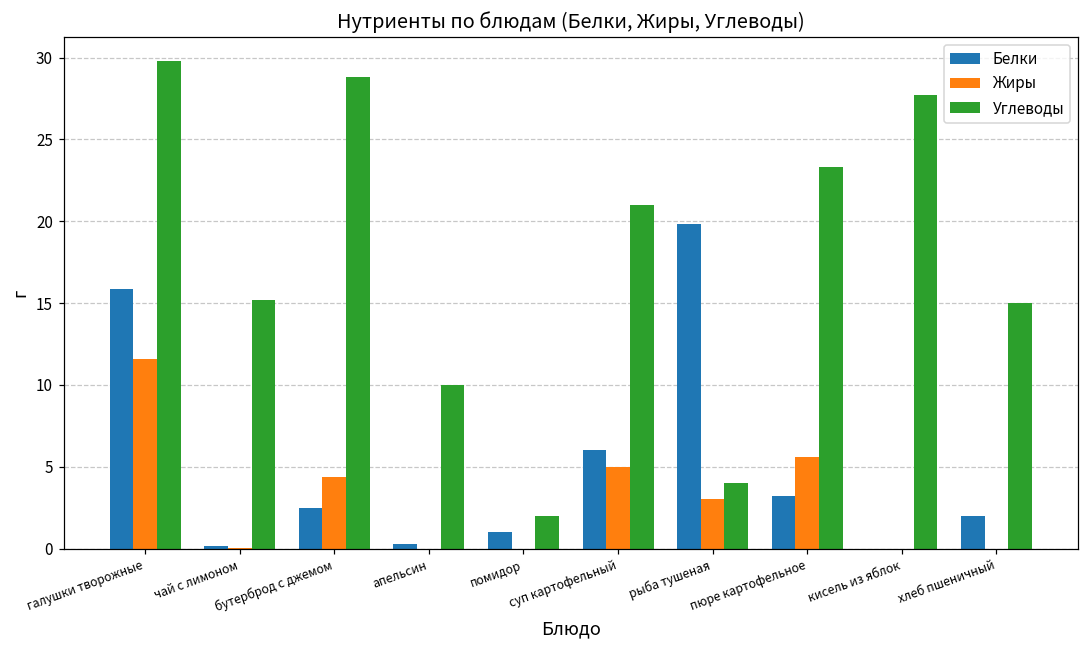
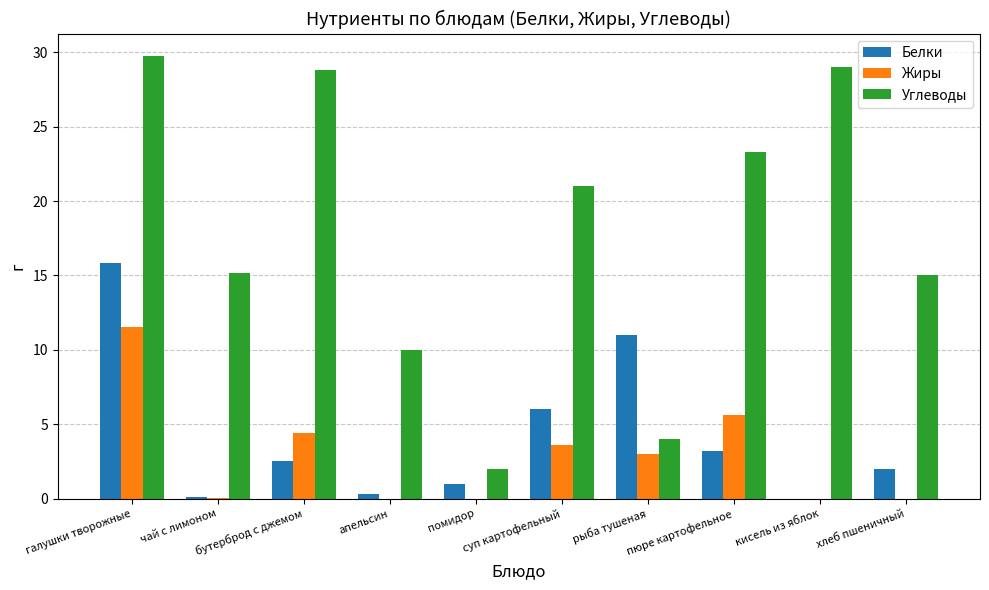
  {
    "Белки": {
      "галушки творожные": 15.9,
      "бутерброд с джемом": 2.5,
      "апельсин": 0.3,
      "помидор": 1.0,
      "суп картофельный": 6.0,
-     "рыба тушеная": 19.8,
+     "рыба тушеная": 11.0,
      "пюре картофельное": 3.2,
      "кисель из яблок": 0.0,
      "хлеб пшеничный": 2.0
    },
    "Жиры": {
      "галушки творожные": 11.6,
      "бутерброд с джемом": 4.4,
      "апельсин": 0.0,
      "помидор": 0.0,
-     "суп картофельный": 5.0,
+     "суп картофельный": 3.6,
      "рыба тушеная": 3.0,
      "пюре картофельное": 5.6,
      "кисель из яблок": 0.0,
      "хлеб пшеничный": 0.0
    },
    "Углеводы": {
      "галушки творожные": 29.8,
      "чай с лимоном": 15.2,
      "бутерброд с джемом": 28.8,
      "апельсин": 10.0,
      "помидор": 2.0,
      "суп картофельный": 21.0,
      "рыба тушеная": 4.0,
      "пюре картофельное": 23.3,
-     "кисель из яблок": 27.7,
+     "кисель из яблок": 29.0,
      "хлеб пшеничный": 15.0
    }
  }
